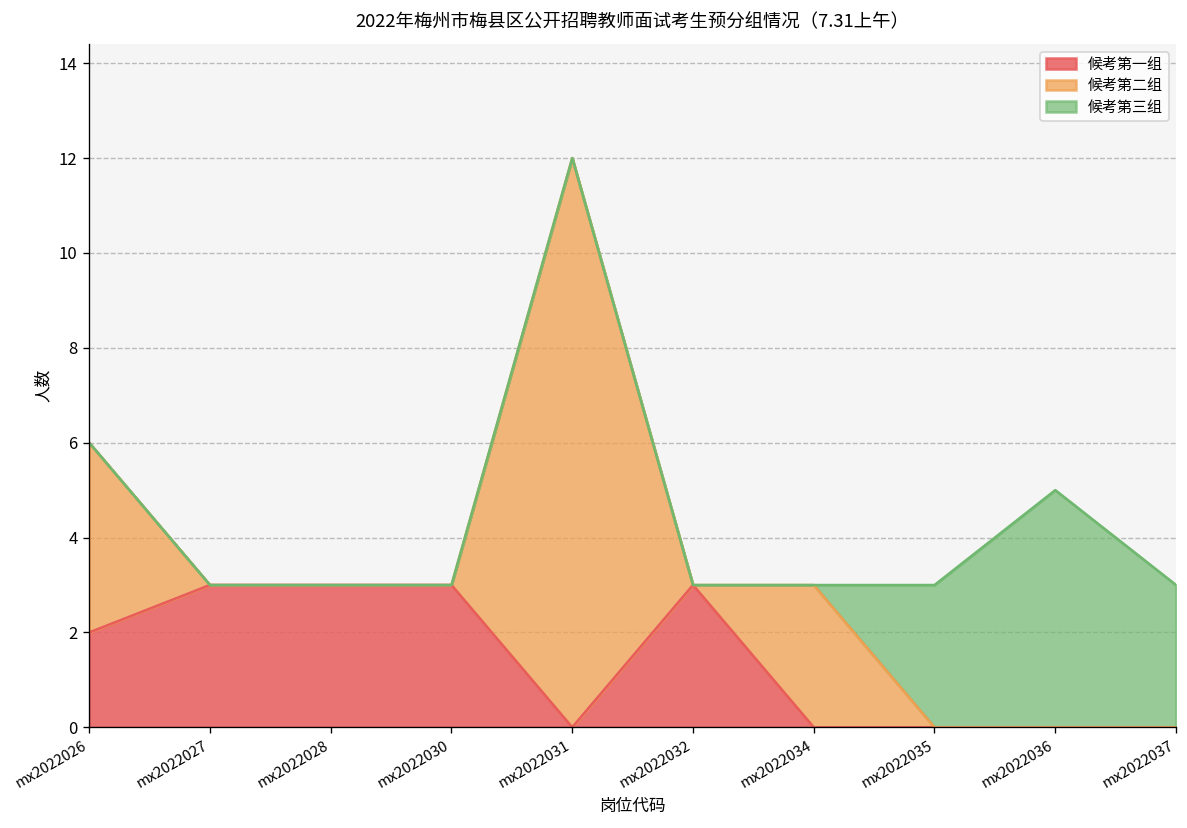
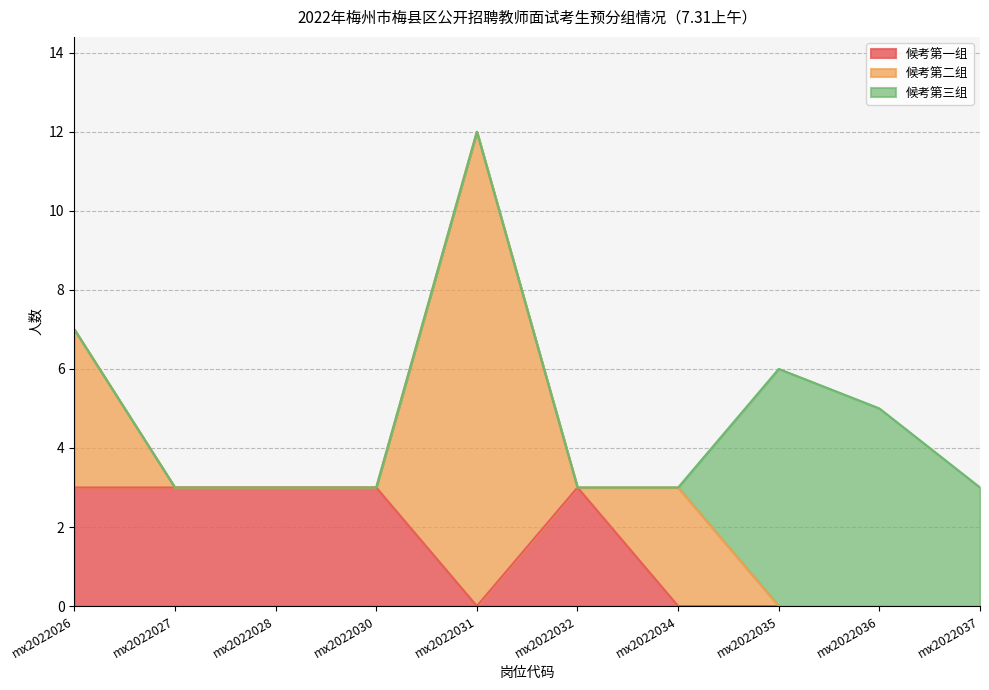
  {
    "候考第一组": {
-     "mx2022026": 2,
+     "mx2022026": 3,
      "mx2022031": 0,
      "mx2022034": 0
    },
    "候考第三组": {
-     "mx2022035": 3,
+     "mx2022035": 6,
      "mx2022036": 5,
      "mx2022037": 3
    }
  }
